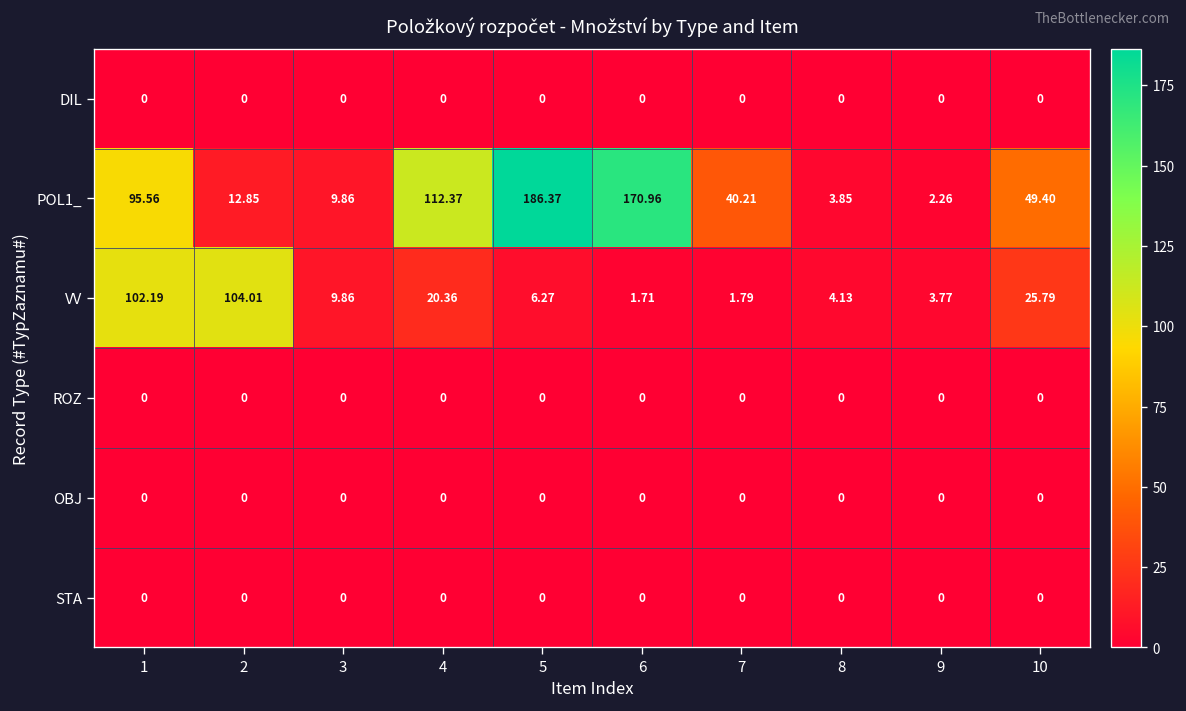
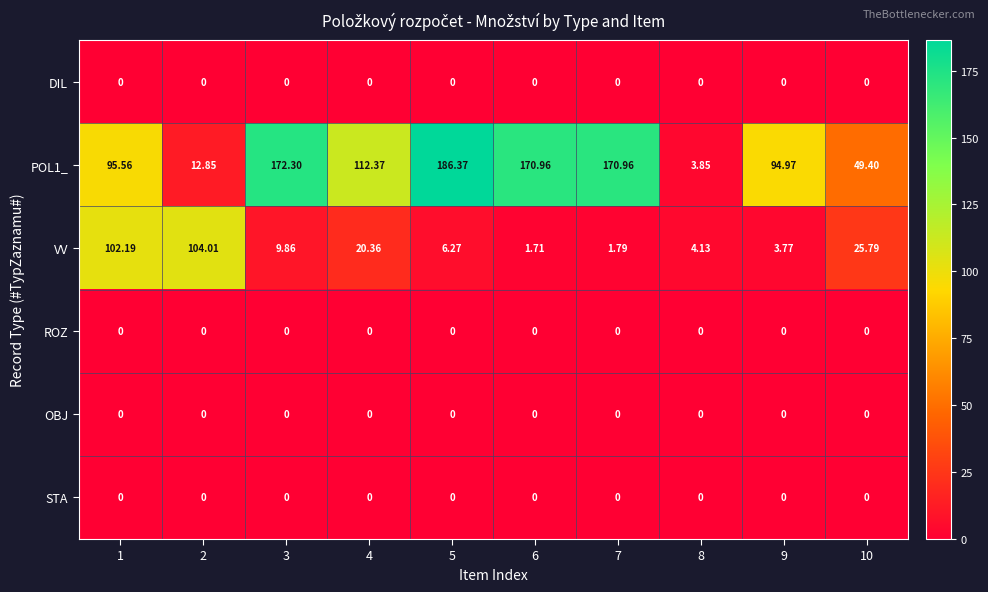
  {
    "DIL": {
      "1": 0,
      "2": 0,
      "3": 0,
      "4": 0,
      "5": 0,
      "6": 0,
      "7": 0,
      "8": 0,
      "9": 0,
      "10": 0
    },
    "POL1_": {
      "1": 95.56,
      "2": 12.85,
-     "3": 9.86,
+     "3": 172.30,
      "4": 112.37,
      "5": 186.37,
      "6": 170.96,
-     "7": 40.21,
+     "7": 170.96,
      "8": 3.85,
-     "9": 2.26,
+     "9": 94.97,
      "10": 49.40
    },
    "VV": {
      "1": 102.19,
      "2": 104.01,
      "3": 9.86,
      "4": 20.36,
      "5": 6.27,
      "6": 1.71,
      "7": 1.79,
      "8": 4.13,
      "9": 3.77,
      "10": 25.79
    },
    "ROZ": {
      "1": 0,
      "2": 0,
      "3": 0,
      "4": 0,
      "5": 0,
      "6": 0,
      "7": 0,
      "8": 0,
      "9": 0,
      "10": 0
    },
    "OBJ": {
      "1": 0,
      "2": 0,
      "3": 0,
      "4": 0,
      "5": 0,
      "6": 0,
      "7": 0,
      "8": 0,
      "9": 0,
      "10": 0
    },
    "STA": {
      "1": 0,
      "2": 0,
      "3": 0,
      "4": 0,
      "5": 0,
      "6": 0,
      "7": 0,
      "8": 0,
      "9": 0,
      "10": 0
    }
  }
